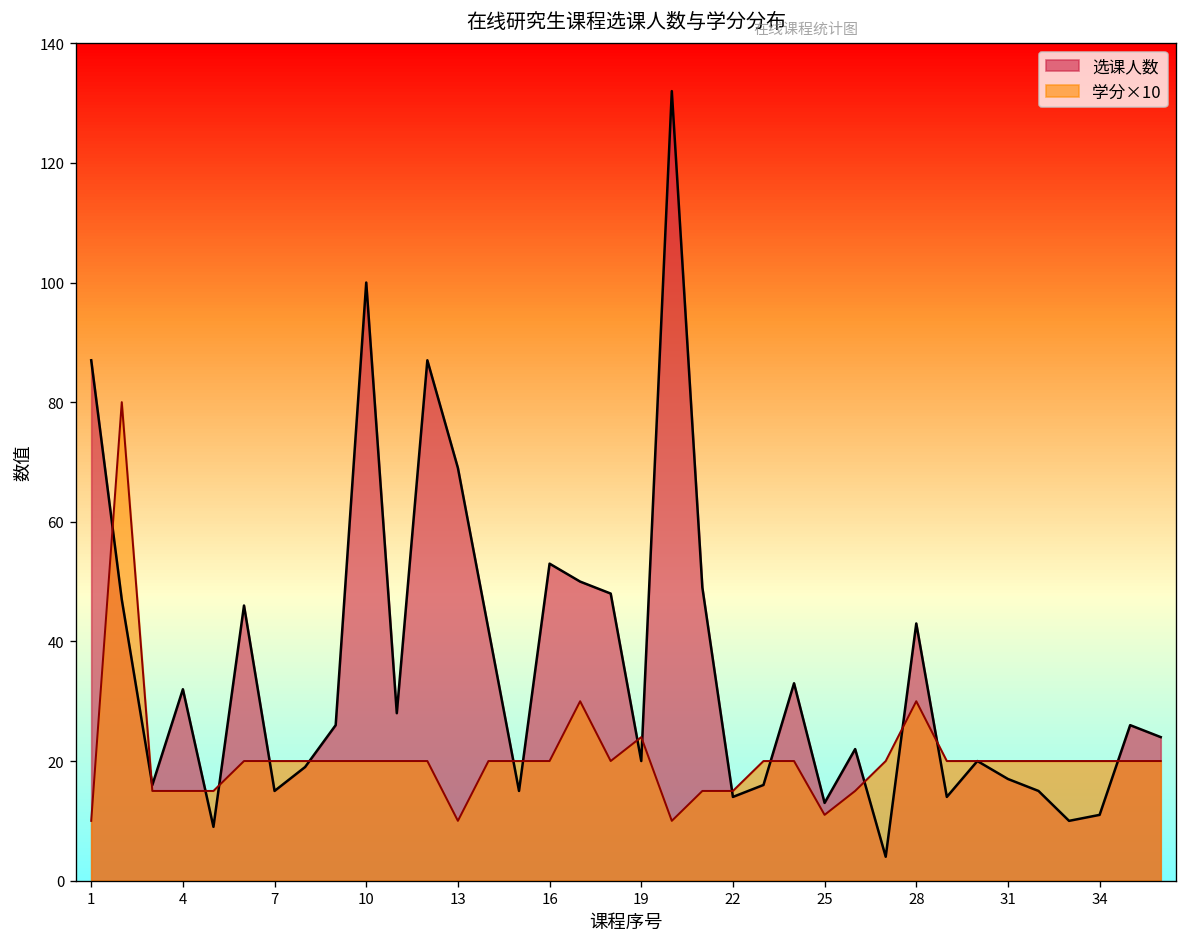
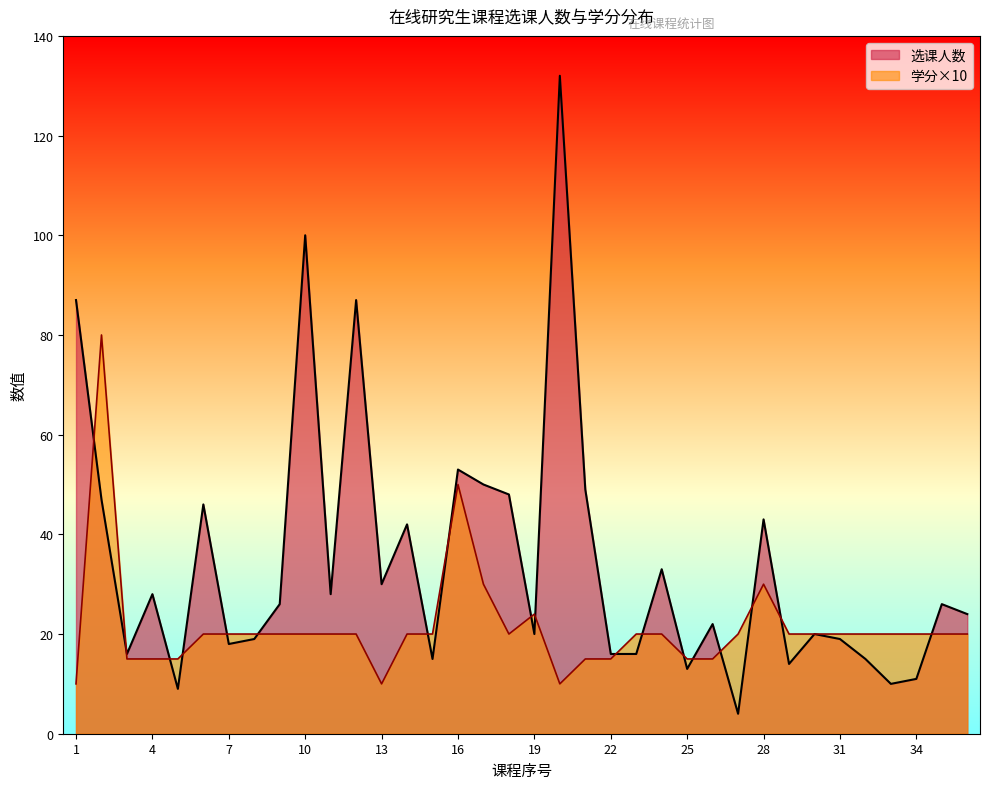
  {
    "选课人数": {
      "1": 87,
-     "4": 32,
-     "7": 15,
+     "4": 28,
+     "7": 18,
      "10": 100,
-     "13": 69,
+     "13": 30,
      "16": 53,
      "19": 20,
-     "22": 14,
+     "22": 16,
      "25": 13,
      "28": 43,
-     "31": 17,
+     "31": 19,
      "34": 11
    },
    "学分×10": {
      "1": 10,
      "4": 15,
      "7": 20,
      "10": 20,
      "13": 10,
-     "16": 20,
+     "16": 50,
      "19": 24,
      "22": 15,
-     "25": 11,
+     "25": 15,
      "28": 30,
      "31": 20,
      "34": 20
    }
  }
